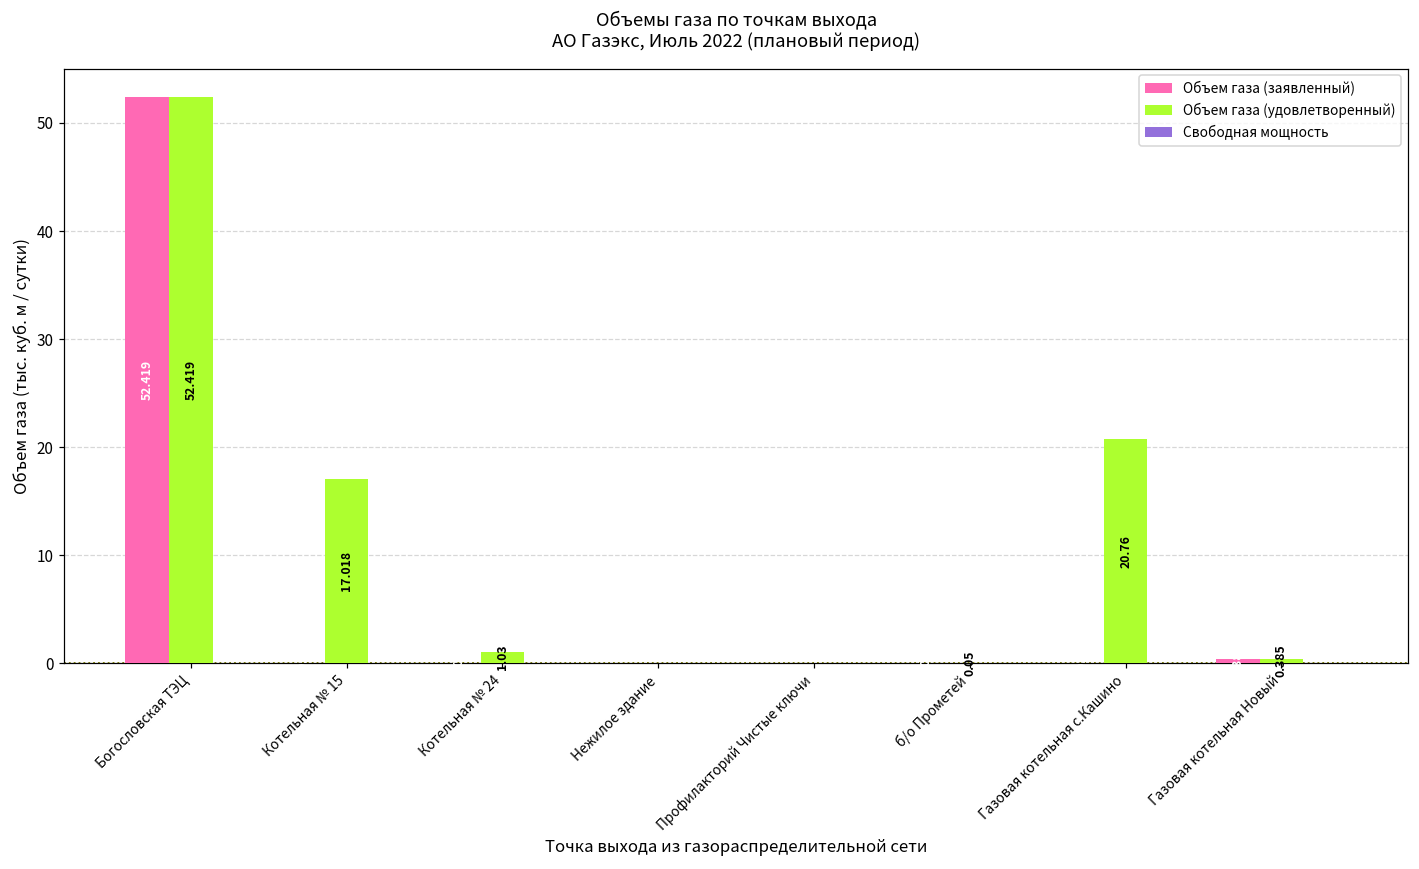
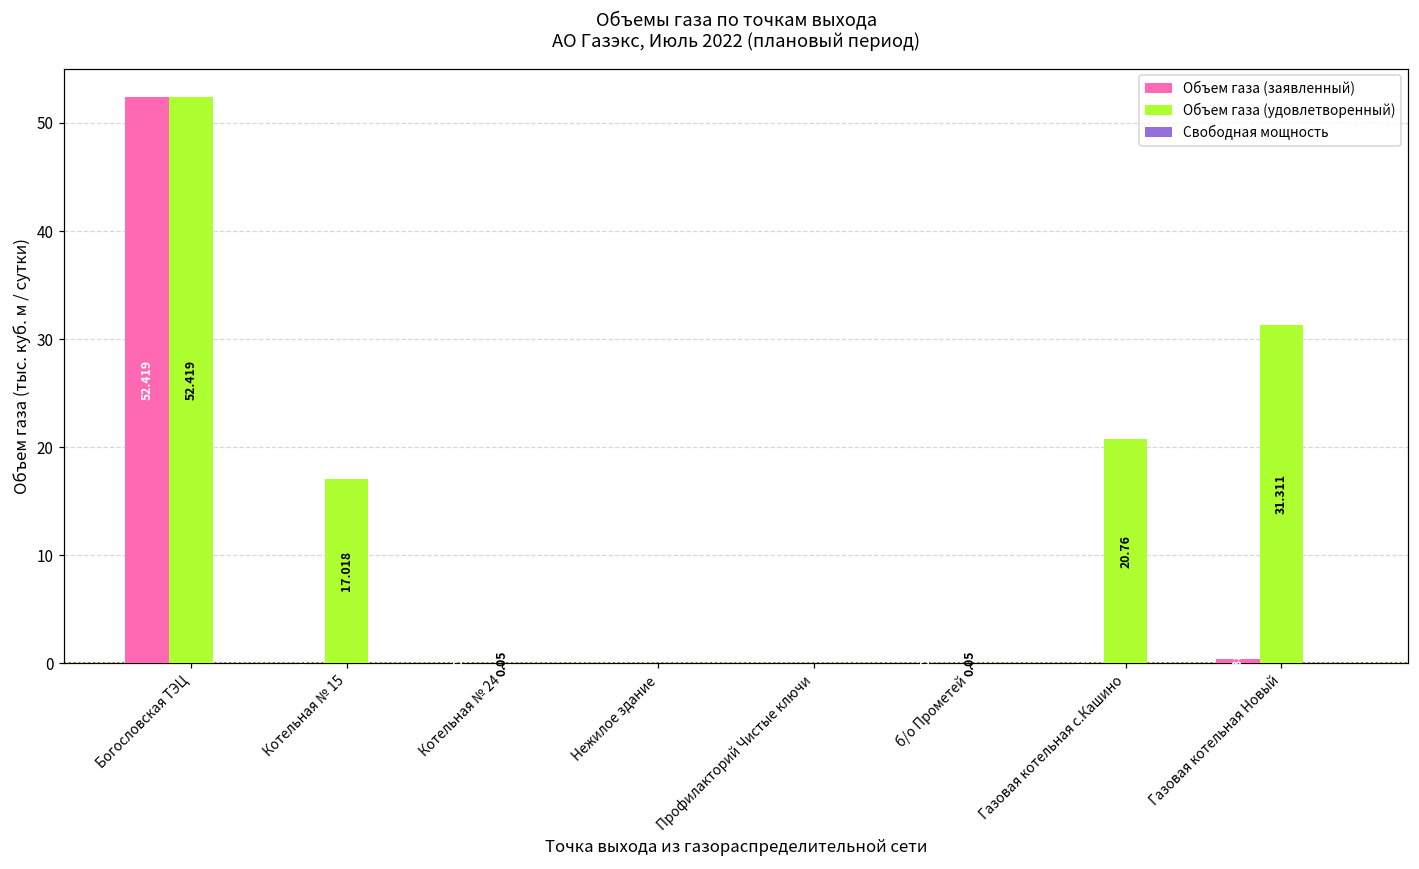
  {
    "Объем газа (заявленный)": {
      "Богословская ТЭЦ": 52.419
    },
    "Объем газа (удовлетворенный)": {
      "Богословская ТЭЦ": 52.419,
      "Котельная № 15": 17.018,
-     "Котельная № 24": 1.03,
+     "Котельная № 24": 0.05,
      "б/о Прометей": 0.05,
      "Газовая котельная с.Кашино": 20.76,
-     "Газовая котельная Новый": 0.385
+     "Газовая котельная Новый": 31.311
    },
    "Свободная мощность": {
      "Богословская ТЭЦ": 0,
      "Котельная № 15": 0,
      "Котельная № 24": 0,
      "Нежилое здание": 0,
      "Профилакторий Чистые ключи": 0,
      "б/о Прометей": 0,
      "Газовая котельная с.Кашино": 0,
      "Газовая котельная Новый": 0
    }
  }
